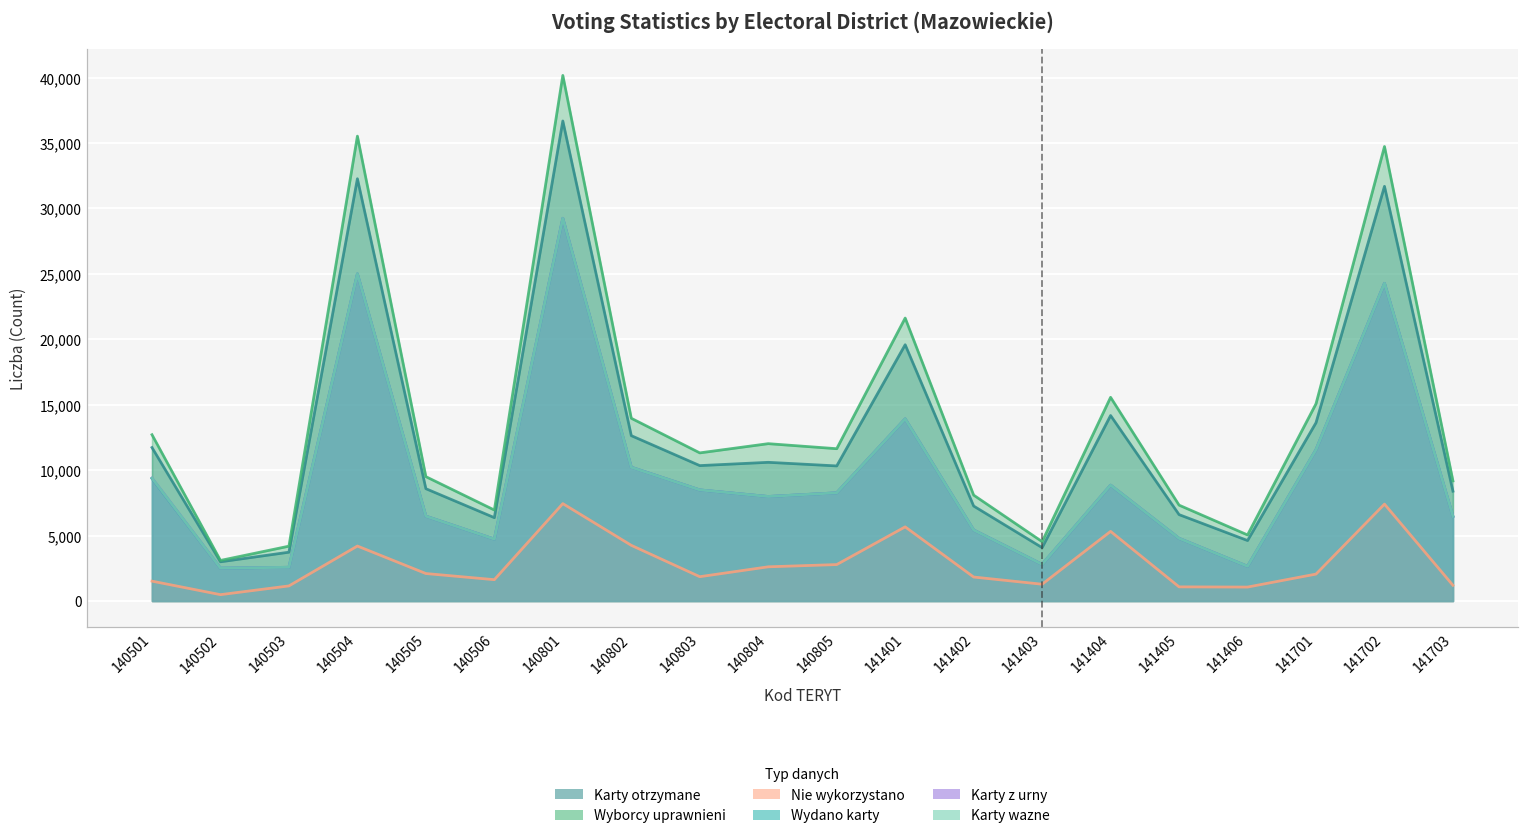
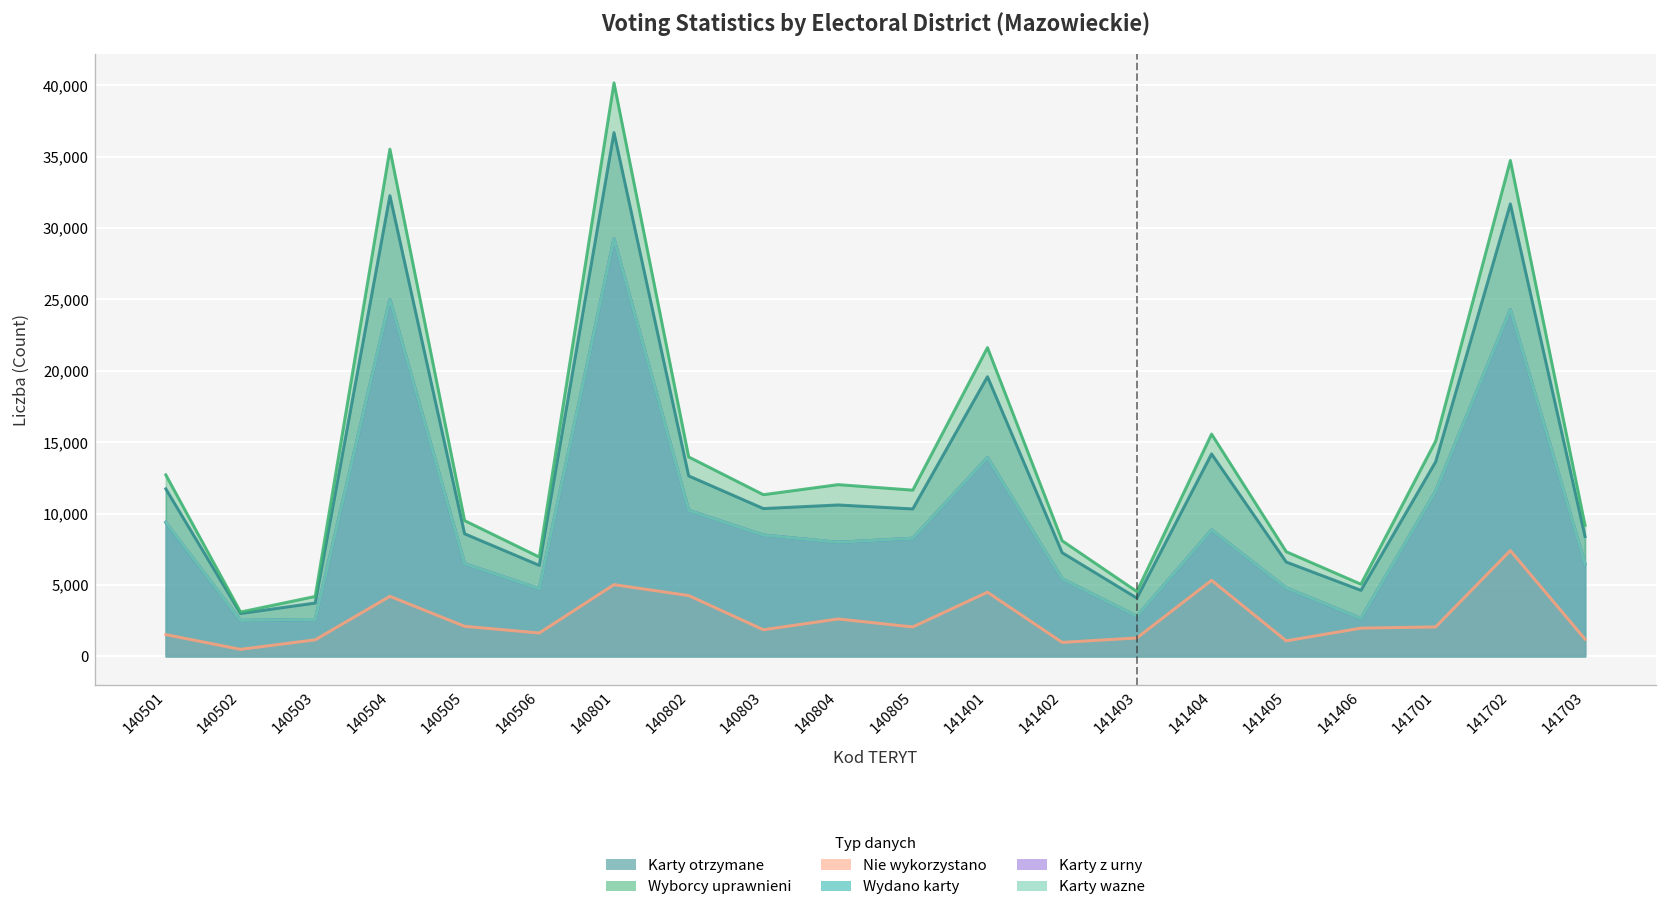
  {
    "Nie wykorzystano": {
      "140501": "1,500",
      "140502": "500",
      "140503": "1,200",
      "140504": "4,200",
      "140505": "2,100",
      "140506": "1,600",
-     "140801": "7,400",
+     "140801": "5,000",
      "140802": "4,300",
      "140803": "1,900",
      "140804": "2,600",
-     "140805": "2,800",
-     "141401": "5,700",
-     "141402": "1,800",
+     "140805": "2,100",
+     "141401": "4,500",
+     "141402": "1,000",
      "141403": "1,300",
      "141404": "5,300",
      "141405": "1,100",
-     "141406": "1,100",
+     "141406": "2,000",
      "141701": "2,100",
      "141702": "7,400",
      "141703": "1,200"
    }
  }
